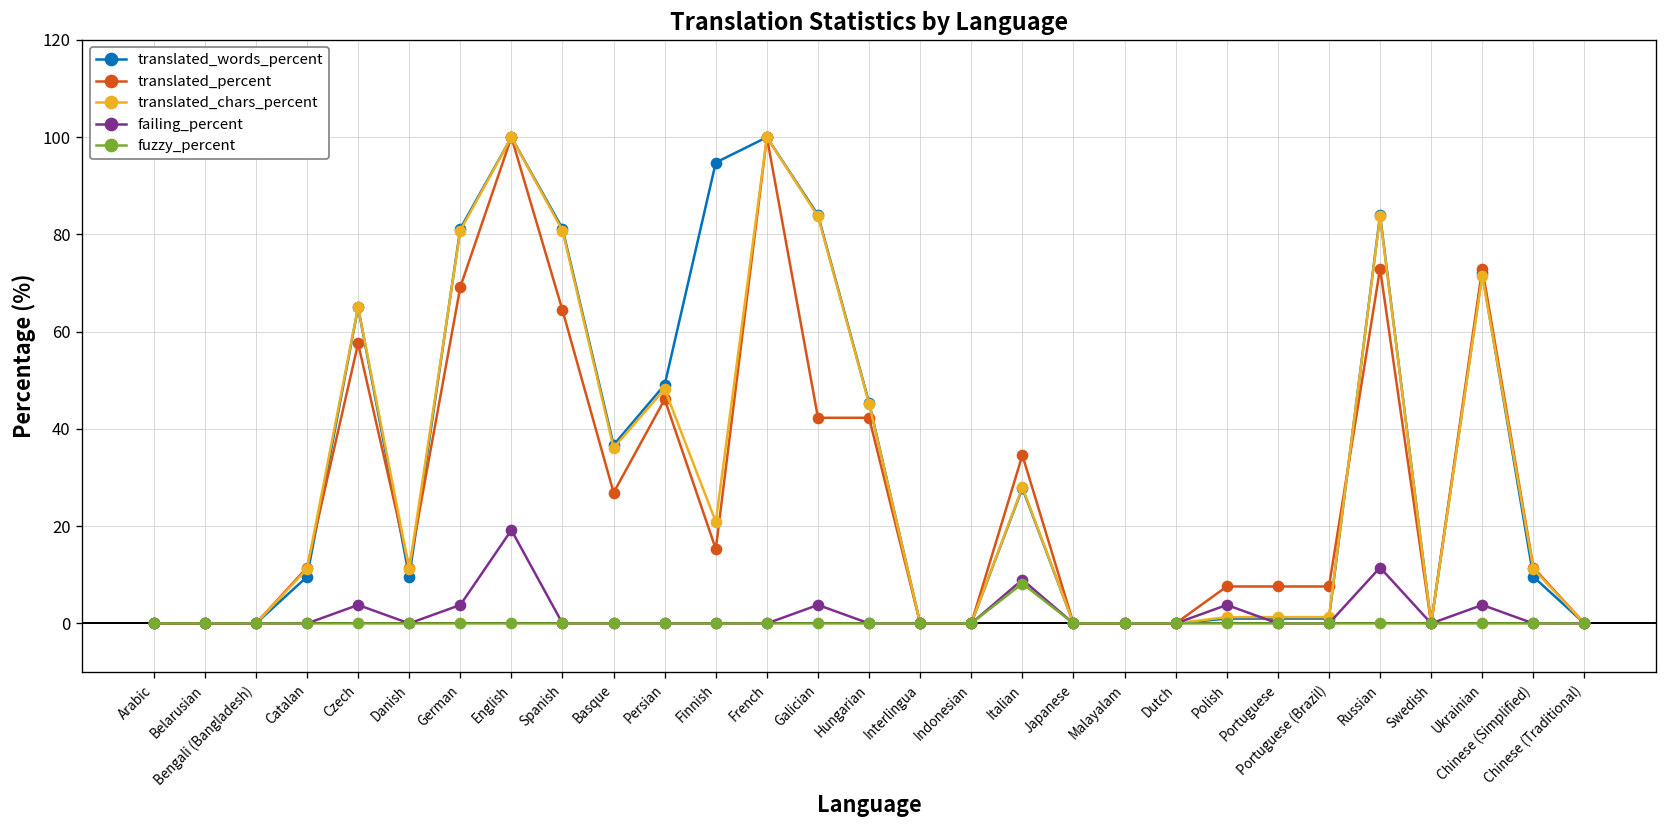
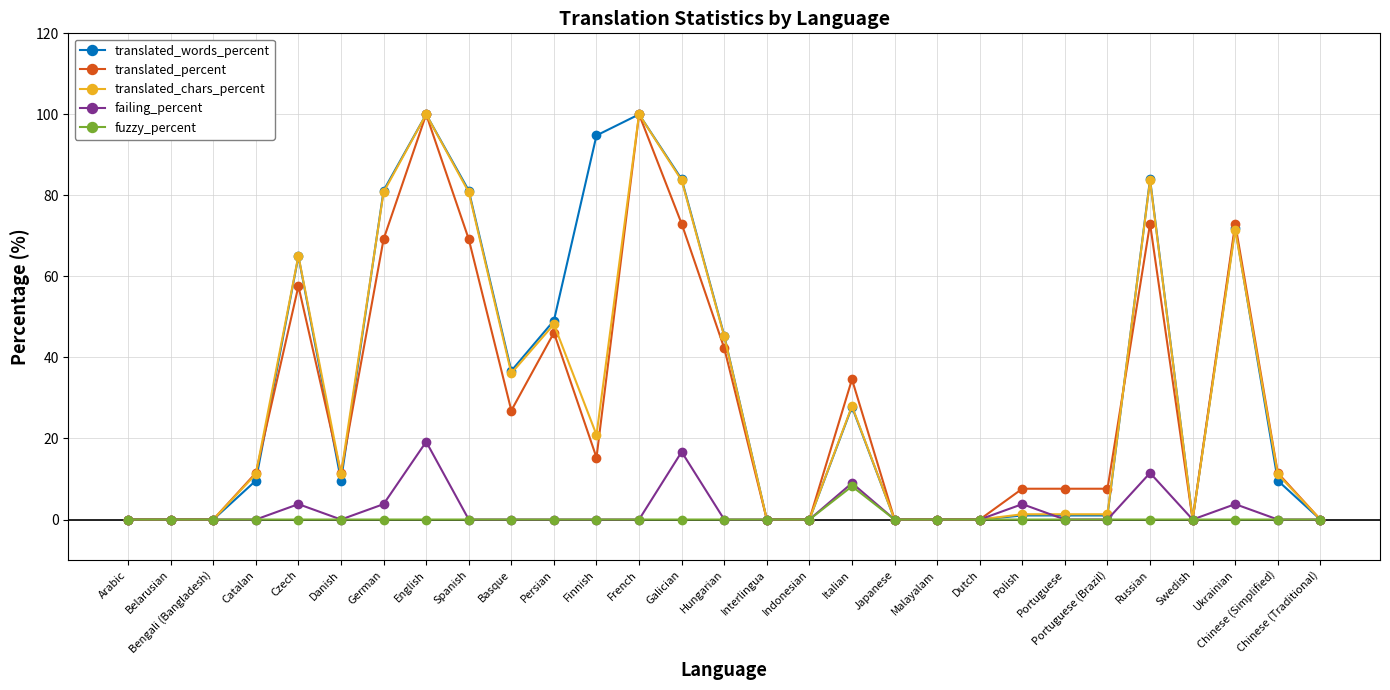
  {
    "translated_words_percent": {
      "Catalan": 10,
      "Danish": 10,
      "Persian": 49,
      "Finnish": 95,
      "Chinese (Simplified)": 10
    },
    "translated_percent": {
      "Czech": 58,
      "German": 69,
-     "Spanish": 64,
+     "Spanish": 69,
      "Basque": 27,
      "Persian": 46,
      "Finnish": 15,
-     "Galician": 42,
+     "Galician": 73,
      "Hungarian": 42,
      "Italian": 35,
      "Polish": 8,
      "Portuguese": 8,
      "Portuguese (Brazil)": 8,
      "Russian": 73,
      "Ukrainian": 73
    },
    "translated_chars_percent": {
      "Persian": 48,
      "Finnish": 21
    },
    "failing_percent": {
      "Czech": 4,
      "German": 4,
      "English": 19,
-     "Galician": 4,
+     "Galician": 17,
      "Italian": 9,
      "Polish": 4,
      "Russian": 12,
      "Ukrainian": 4
    },
    "fuzzy_percent": {
      "Czech": 0,
      "German": 0,
      "English": 0,
      "Galician": 0,
      "Italian": 8,
      "Polish": 0,
      "Russian": 0,
      "Ukrainian": 0
    }
  }
